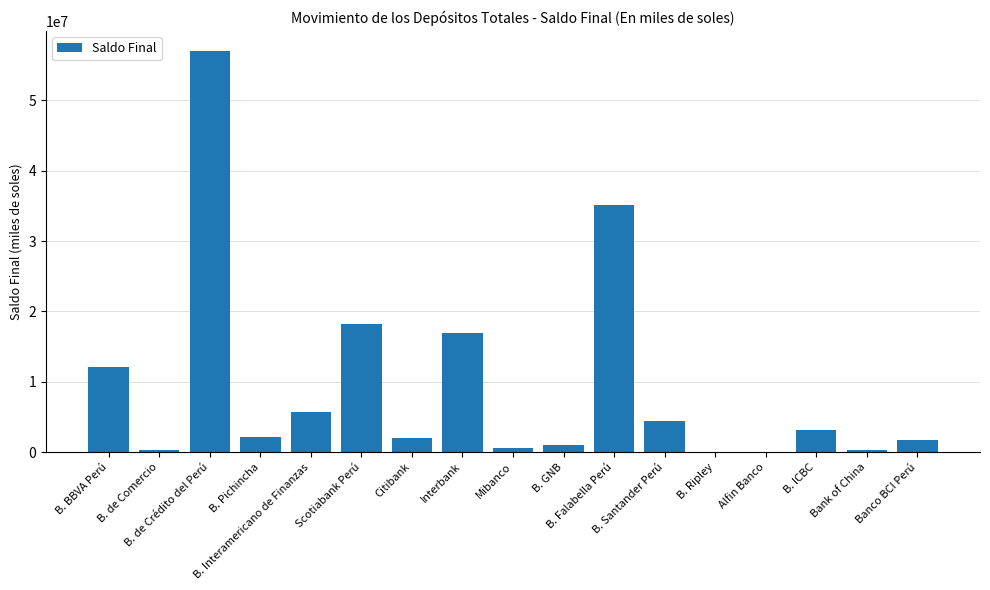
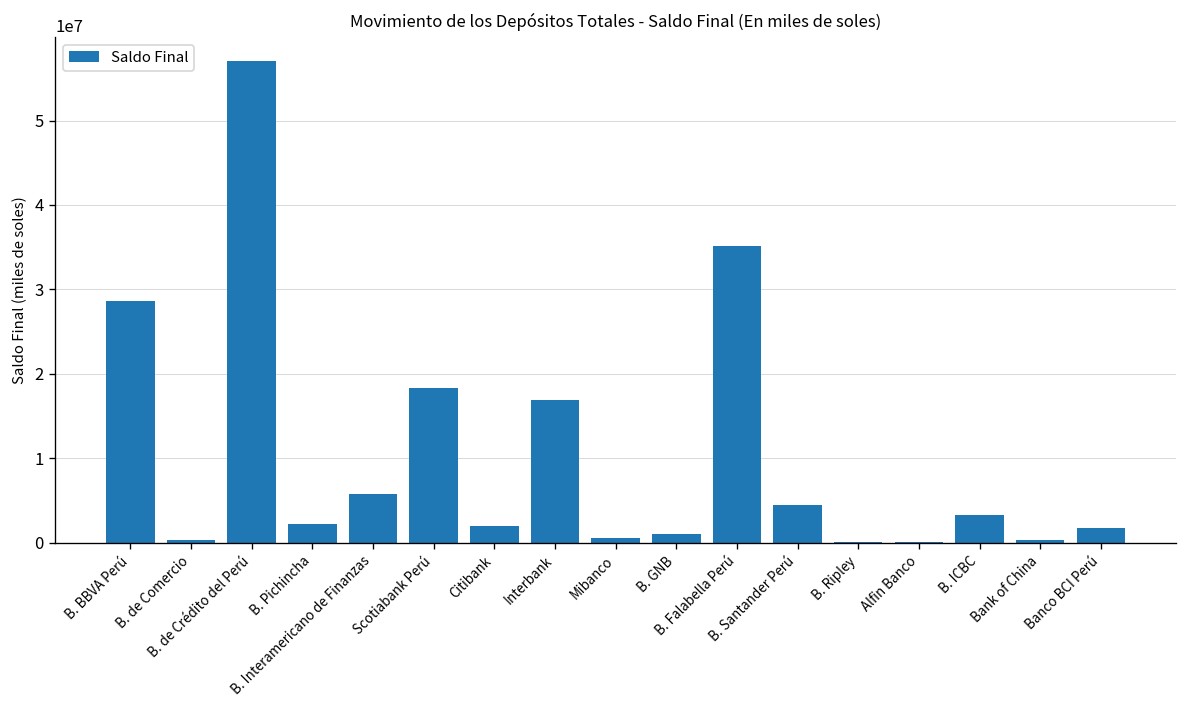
  {
-   "B. BBVA Perú": 12000000,
+   "B. BBVA Perú": 29000000,
    "B. de Crédito del Perú": 57000000,
    "B. Pichincha": 2000000,
    "B. Interamericano de Finanzas": 6000000,
    "Scotiabank Perú": 18000000,
    "Citibank": 2000000,
    "Interbank": 17000000,
    "Mibanco": 1000000,
    "B. GNB": 1000000,
    "B. Falabella Perú": 35000000,
    "B. Santander Perú": 4000000,
    "B. ICBC": 3000000,
    "Banco BCI Perú": 2000000
  }
